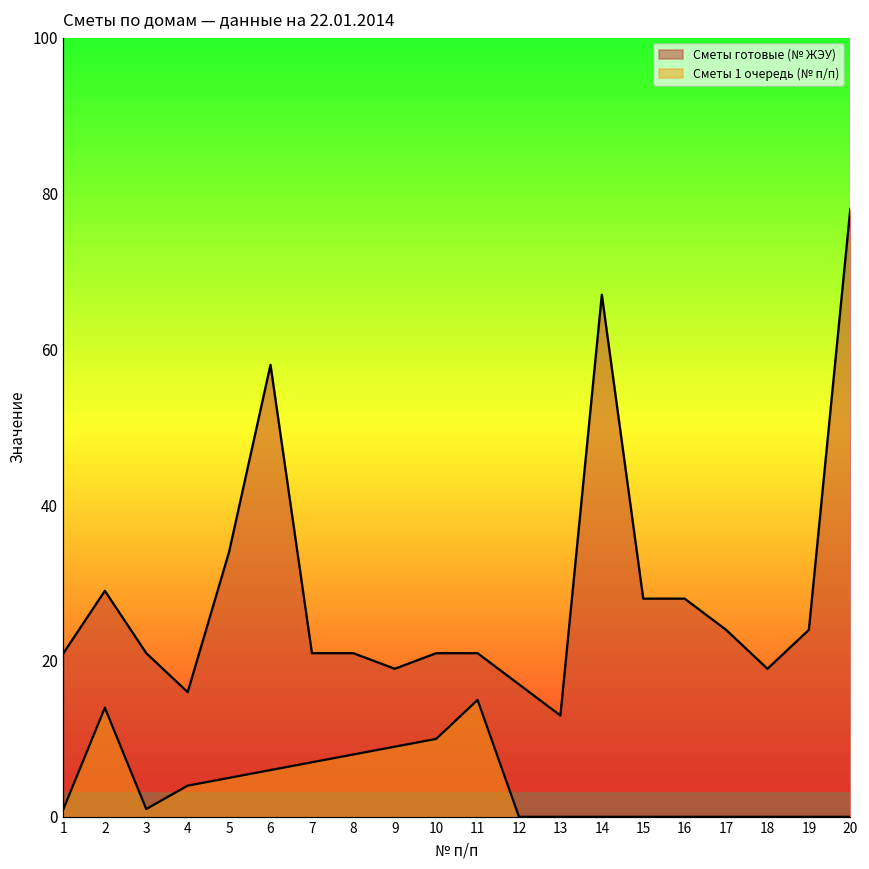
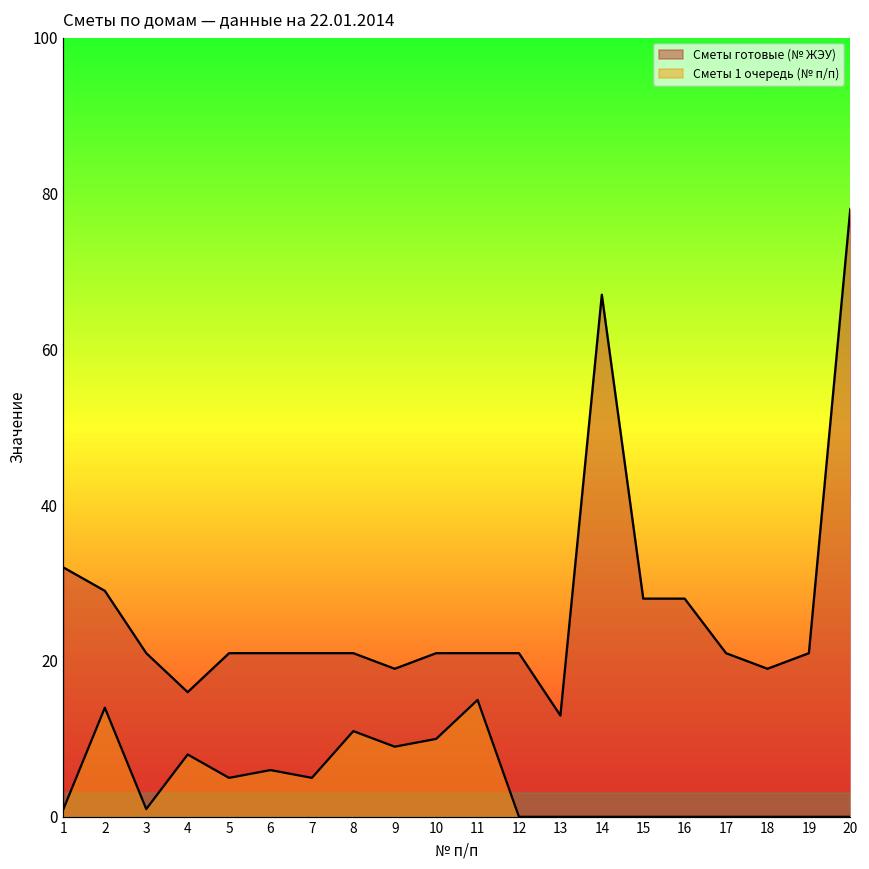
  {
    "Сметы готовые (№ ЖЭУ)": {
-     "1": 21,
+     "1": 32,
      "2": 29,
      "3": 21,
      "4": 16,
-     "5": 34,
-     "6": 58,
+     "5": 21,
+     "6": 21,
      "7": 21,
      "8": 21,
      "9": 19,
      "10": 21,
      "11": 21,
-     "12": 17,
+     "12": 21,
      "13": 13,
      "14": 67,
      "15": 28,
      "16": 28,
-     "17": 24,
+     "17": 21,
      "18": 19,
-     "19": 24,
+     "19": 21,
      "20": 78
    },
    "Сметы 1 очередь (№ п/п)": {
      "2": 14,
-     "4": 4,
+     "4": 8,
      "5": 5,
      "6": 6,
-     "7": 7,
-     "8": 8,
+     "7": 5,
+     "8": 11,
      "9": 9,
      "10": 10,
      "11": 15
    }
  }
